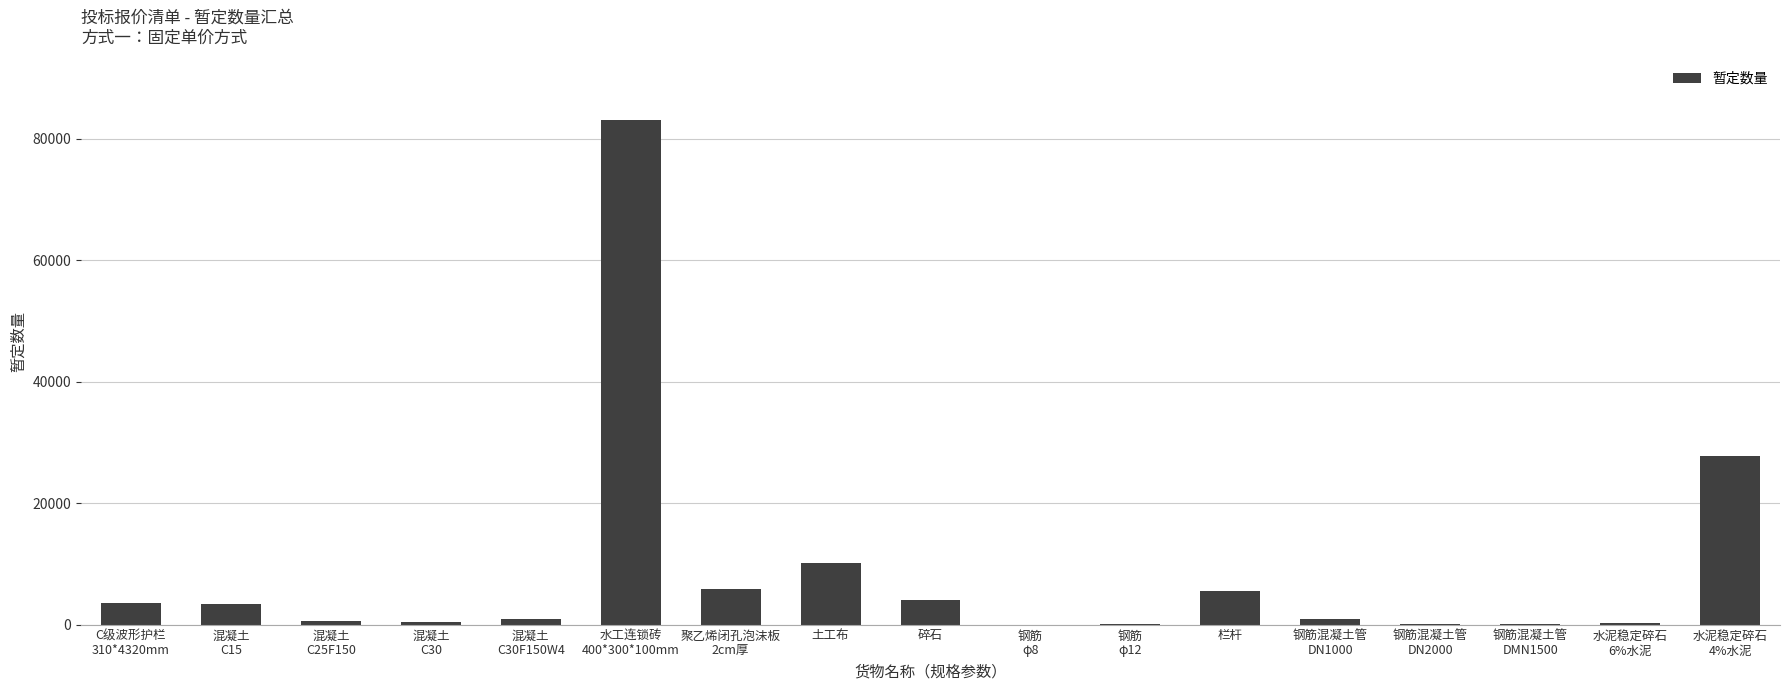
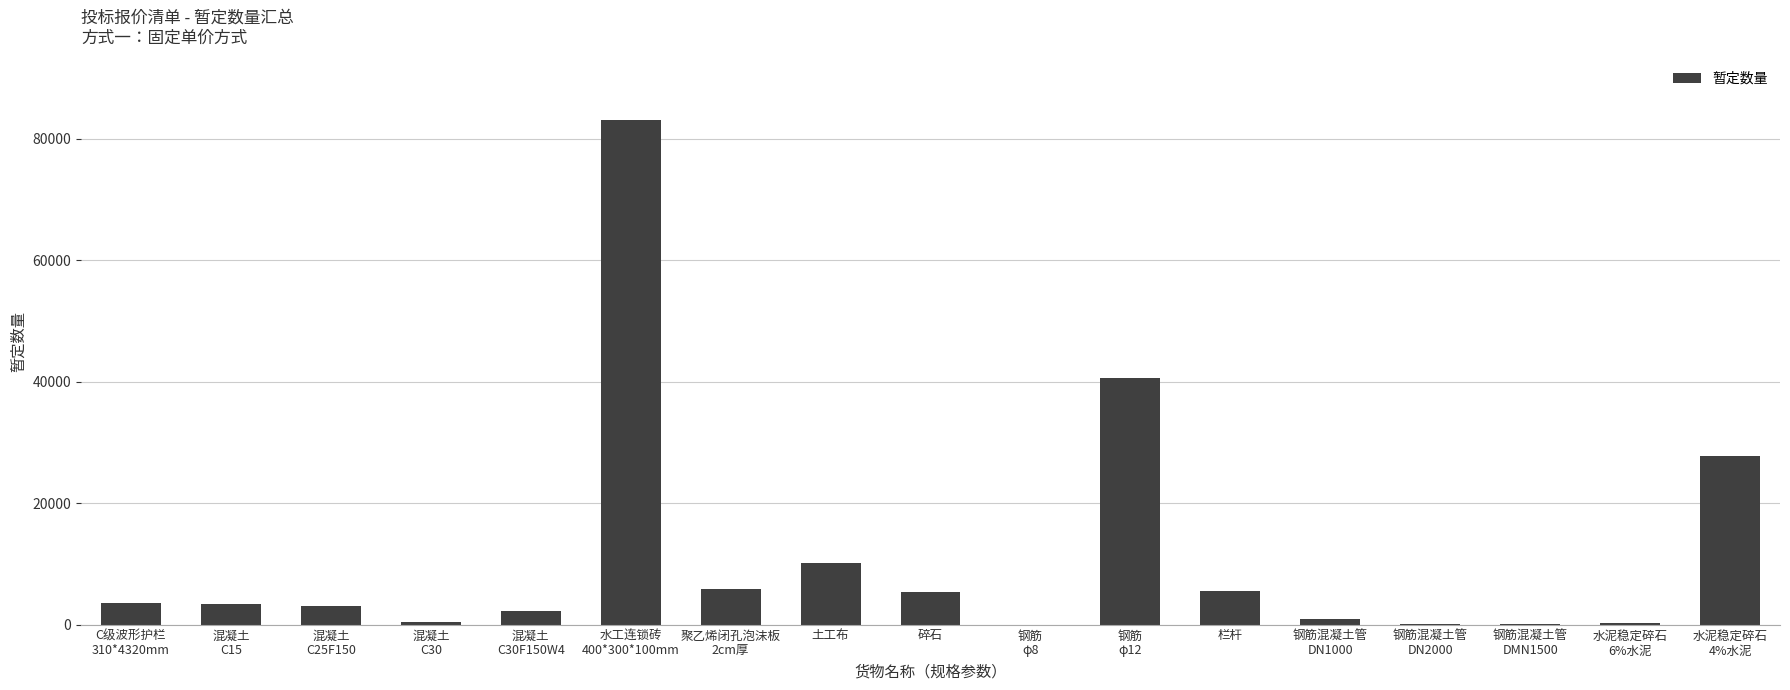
  {
    "C级波形护栏 310*4320mm": 3000,
    "混凝土 C15": 3000,
-   "混凝土 C25F150": 1000,
-   "混凝土 C30F150W4": 1000,
+   "混凝土 C25F150": 3000,
+   "混凝土 C30F150W4": 2000,
    "水工连锁砖 400*300*100mm": 83000,
    "聚乙烯闭孔泡沫板 2cm厚": 6000,
    "土工布": 10000,
-   "碎石": 4000,
-   "钢筋 φ12": 0,
+   "碎石": 5000,
+   "钢筋 φ12": 41000,
    "栏杆": 5000,
    "钢筋混凝土管 DN1000": 1000,
    "水泥稳定碎石 4%水泥": 28000
  }
